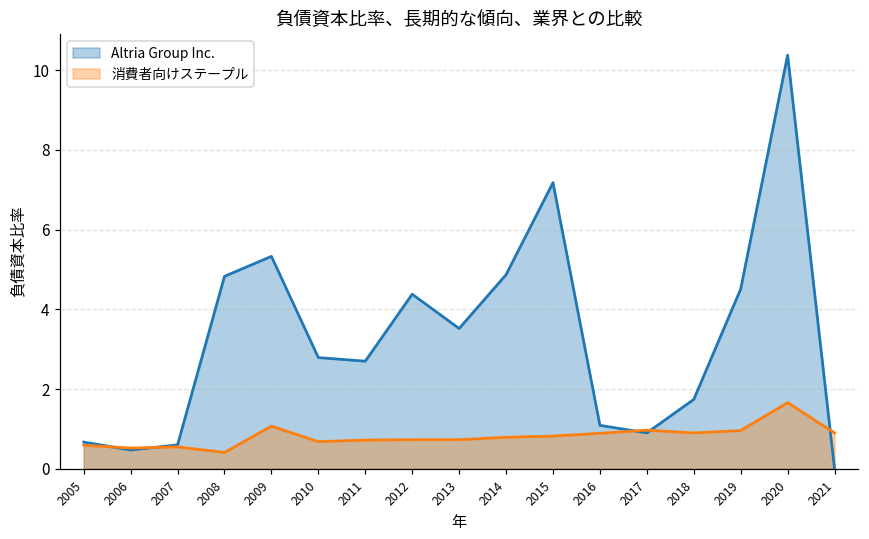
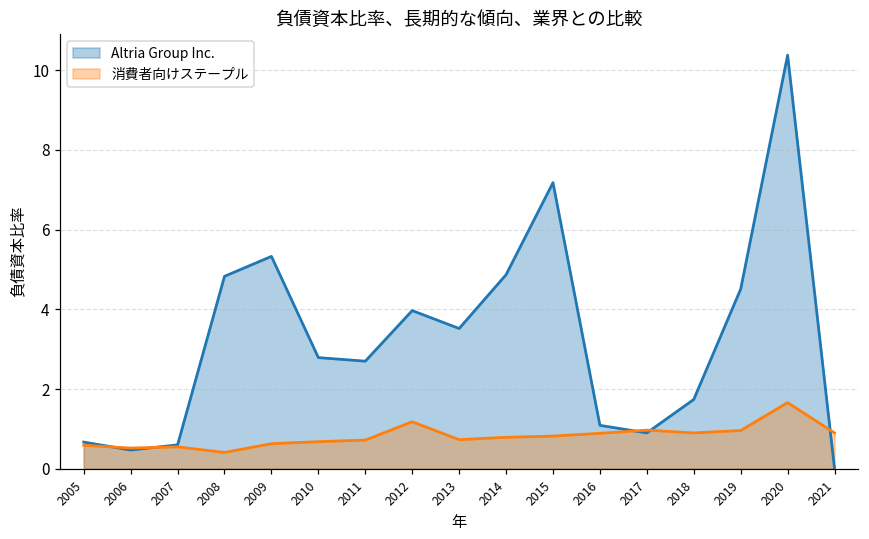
  {
    "Altria Group Inc.": {
      "2005": 0.7,
      "2008": 4.8,
      "2009": 5.3,
      "2010": 2.8,
      "2011": 2.7,
-     "2012": 4.4,
+     "2012": 4.0,
      "2013": 3.5,
      "2014": 4.9,
      "2015": 7.2,
      "2016": 1.1,
      "2018": 1.7,
      "2019": 4.5,
      "2020": 10.4,
      "2021": 0.0
    },
    "消費者向けステープル": {
      "2005": 0.6,
      "2008": 0.4,
-     "2009": 1.1,
+     "2009": 0.6,
      "2010": 0.7,
      "2011": 0.7,
-     "2012": 0.7,
+     "2012": 1.2,
      "2013": 0.7,
      "2014": 0.8,
      "2015": 0.8,
      "2016": 0.9,
      "2018": 0.9,
      "2019": 1.0,
      "2020": 1.7,
      "2021": 0.9
    }
  }
